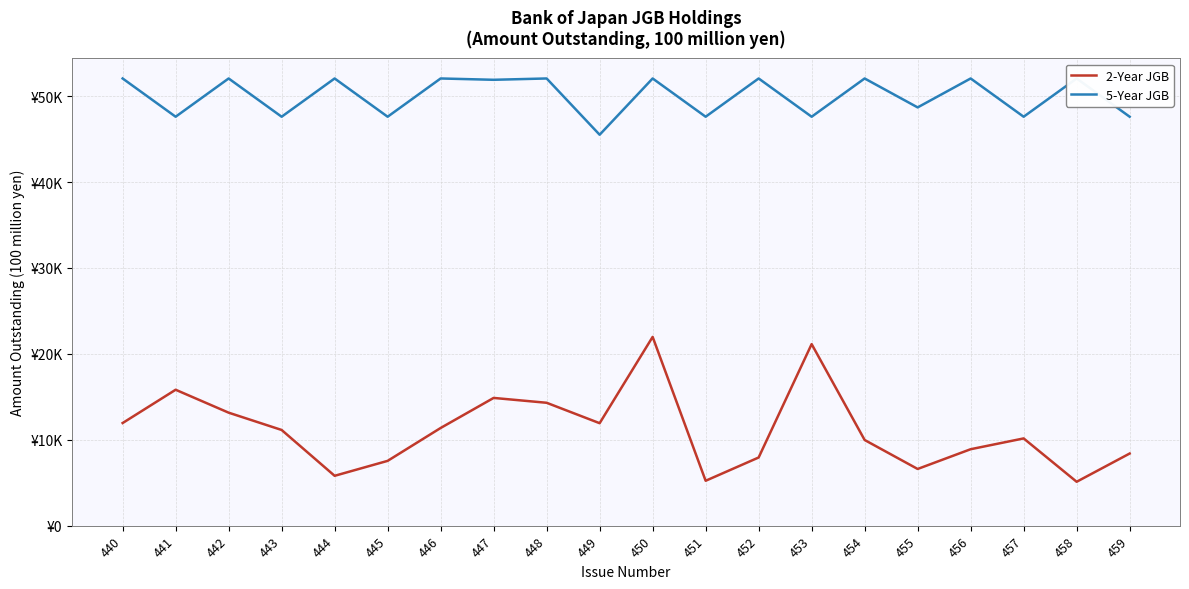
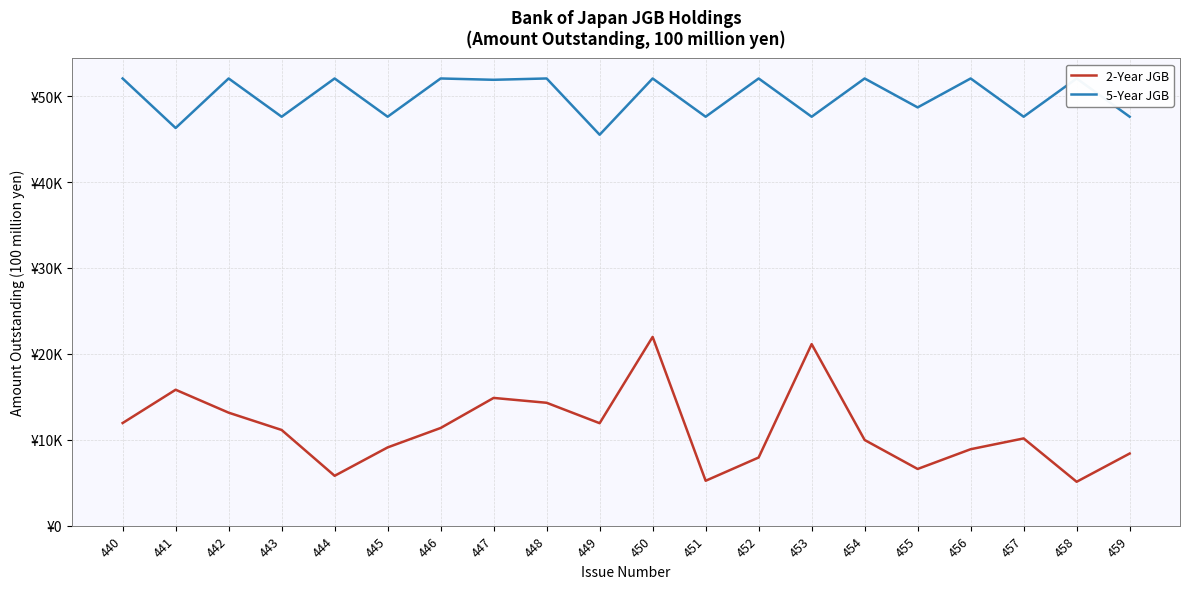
  {
    "2-Year JGB": {
      "440": "¥12000",
      "441": "¥16000",
      "442": "¥13000",
      "443": "¥11000",
      "444": "¥6000",
-     "445": "¥8000",
+     "445": "¥9000",
      "446": "¥11000",
      "447": "¥15000",
      "448": "¥14000",
      "449": "¥12000",
      "450": "¥22000",
      "451": "¥5000",
      "452": "¥8000",
      "453": "¥21000",
      "454": "¥10000",
      "455": "¥7000",
      "456": "¥9000",
      "457": "¥10000",
      "458": "¥5000",
      "459": "¥8000"
    },
    "5-Year JGB": {
      "440": "¥52000",
-     "441": "¥48000",
+     "441": "¥46000",
      "442": "¥52000",
      "443": "¥48000",
      "444": "¥52000",
      "445": "¥48000",
      "446": "¥52000",
      "447": "¥52000",
      "448": "¥52000",
      "449": "¥46000",
      "450": "¥52000",
      "451": "¥48000",
      "452": "¥52000",
      "453": "¥48000",
      "454": "¥52000",
      "455": "¥49000",
      "456": "¥52000",
      "457": "¥48000",
      "459": "¥48000"
    }
  }
